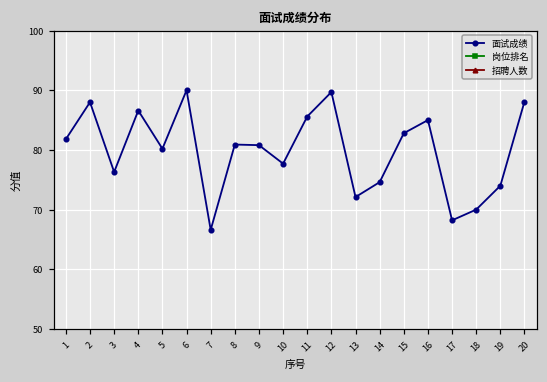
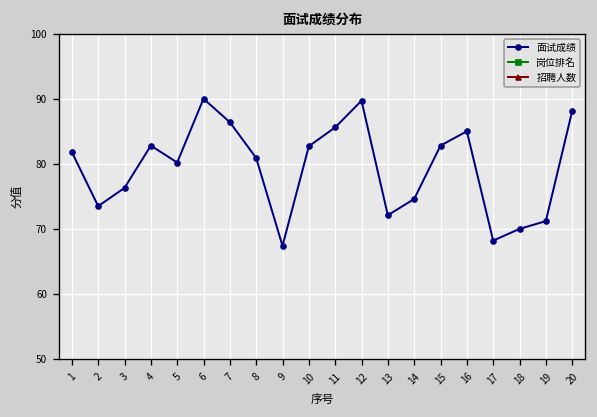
  {
    "面试成绩": {
      "1": 82,
-     "2": 88,
+     "2": 74,
      "3": 76,
-     "4": 87,
+     "4": 83,
      "5": 80,
      "6": 90,
-     "7": 67,
+     "7": 86,
      "8": 81,
-     "9": 81,
-     "10": 78,
+     "9": 67,
+     "10": 83,
      "11": 86,
      "12": 90,
      "13": 72,
      "14": 75,
      "15": 83,
      "16": 85,
      "17": 68,
      "18": 70,
-     "19": 74,
+     "19": 71,
      "20": 88
    }
  }
